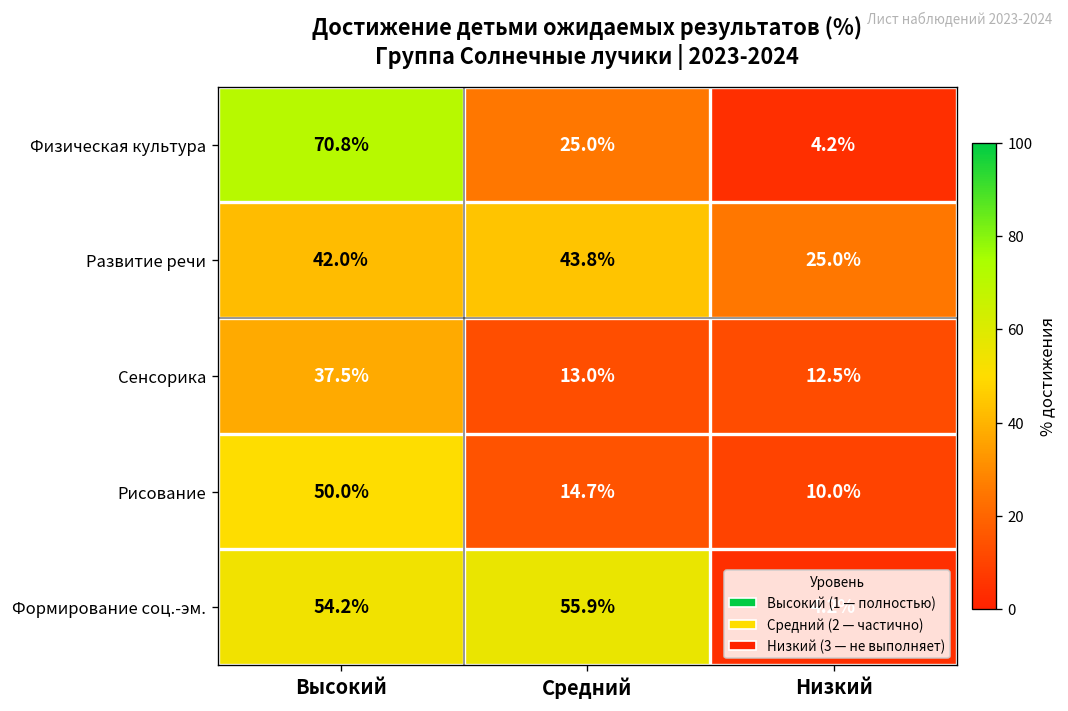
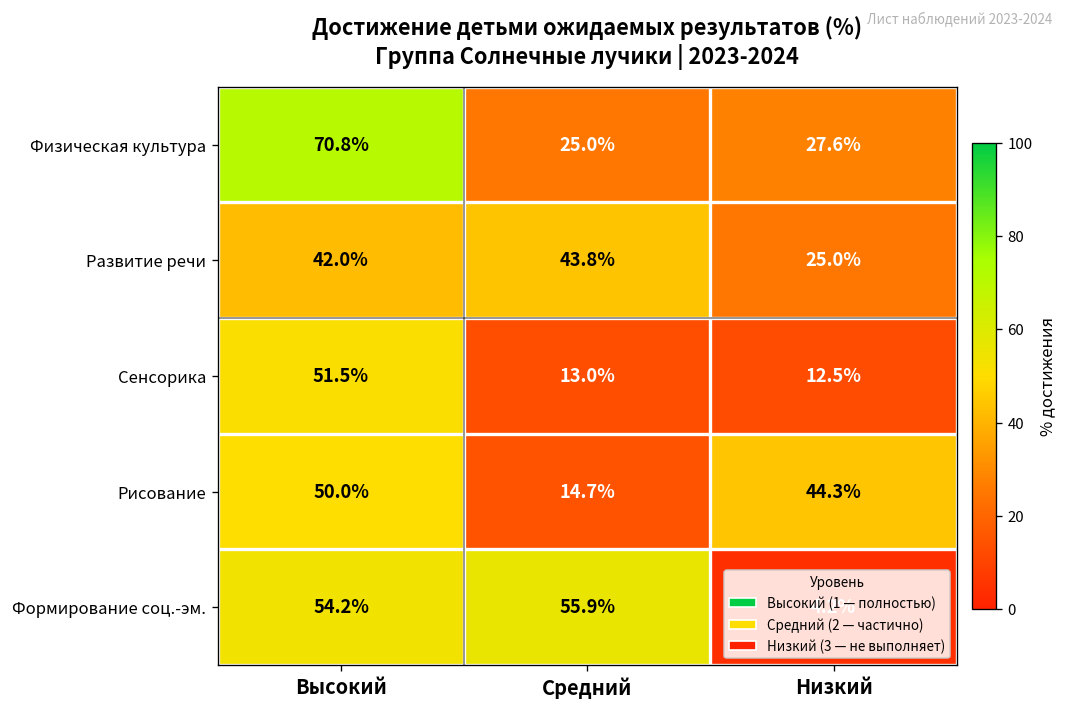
  {
    "Физическая культура": {
      "Высокий": "70.8%",
      "Средний": "25.0%",
-     "Низкий": "4.2%"
+     "Низкий": "27.6%"
    },
    "Развитие речи": {
      "Высокий": "42.0%",
      "Средний": "43.8%",
      "Низкий": "25.0%"
    },
    "Сенсорика": {
-     "Высокий": "37.5%",
+     "Высокий": "51.5%",
      "Средний": "13.0%",
      "Низкий": "12.5%"
    },
    "Рисование": {
      "Высокий": "50.0%",
      "Средний": "14.7%",
-     "Низкий": "10.0%"
+     "Низкий": "44.3%"
    },
    "Формирование соц.-эм.": {
      "Высокий": "54.2%",
      "Средний": "55.9%"
    }
  }
